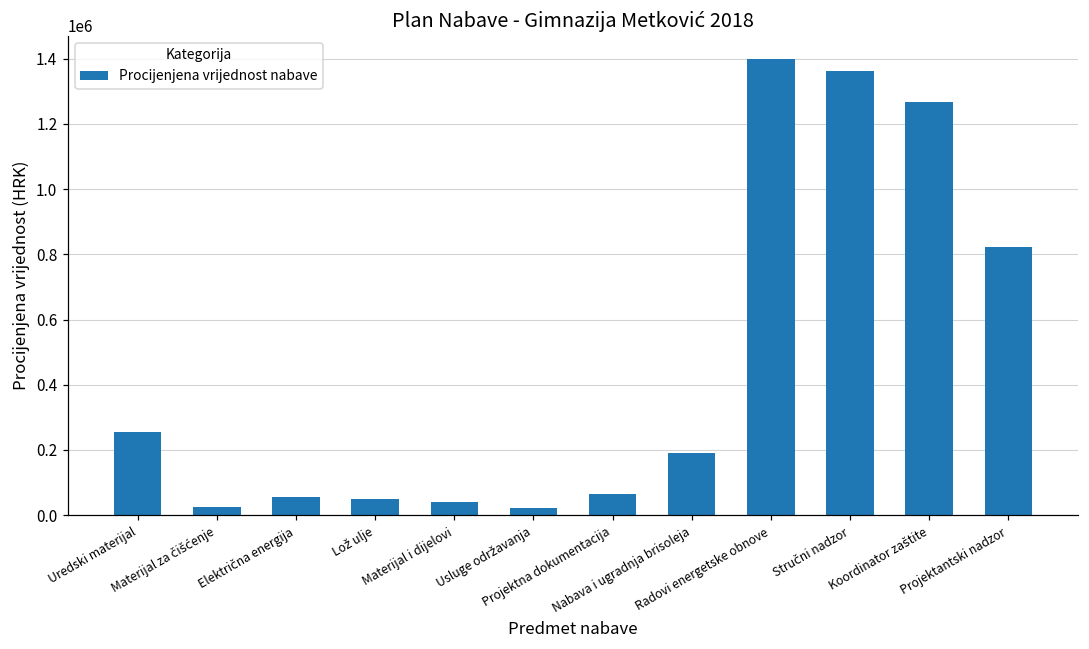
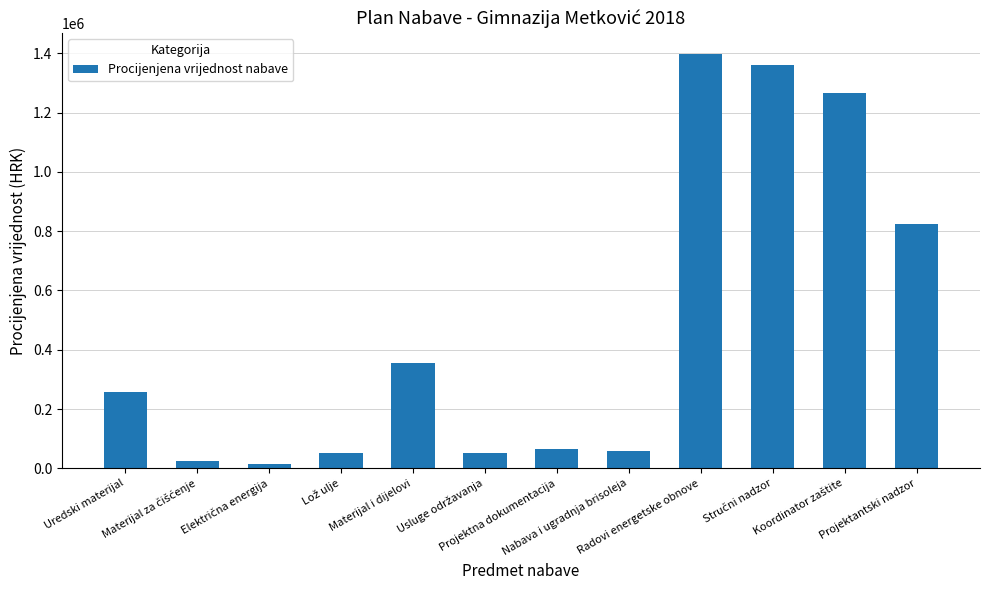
  {
    "Uredski materijal": 260000,
    "Materijal za čišćenje": 30000,
-   "Električna energija": 60000,
+   "Električna energija": 20000,
    "Lož ulje": 50000,
-   "Materijal i dijelovi": 40000,
-   "Usluge održavanja": 20000,
+   "Materijal i dijelovi": 350000,
+   "Usluge održavanja": 50000,
    "Projektna dokumentacija": 60000,
-   "Nabava i ugradnja brisoleja": 190000,
+   "Nabava i ugradnja brisoleja": 60000,
    "Radovi energetske obnove": 1400000,
    "Stručni nadzor": 1360000,
    "Koordinator zaštite": 1270000,
    "Projektantski nadzor": 820000
  }
